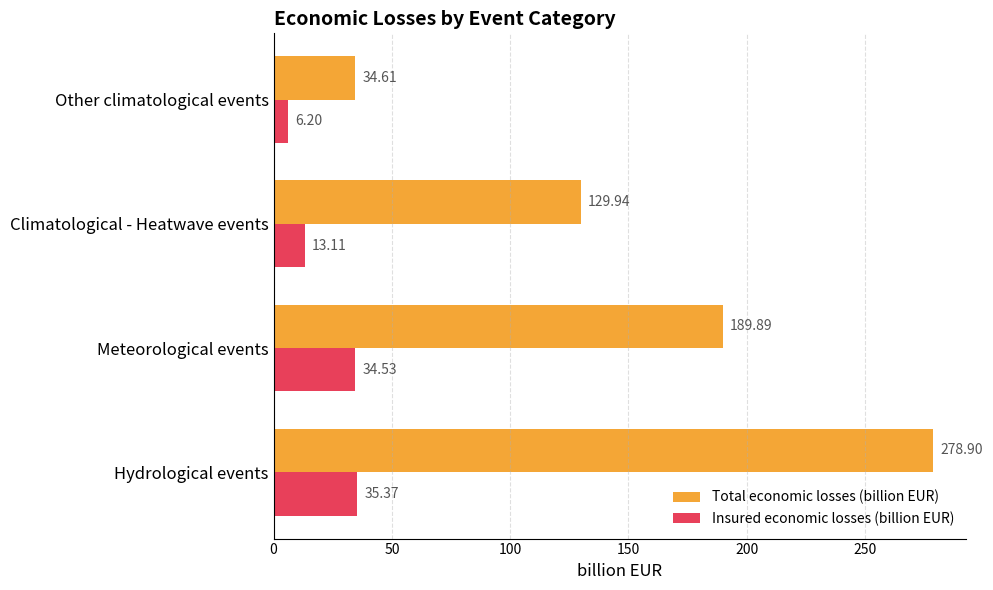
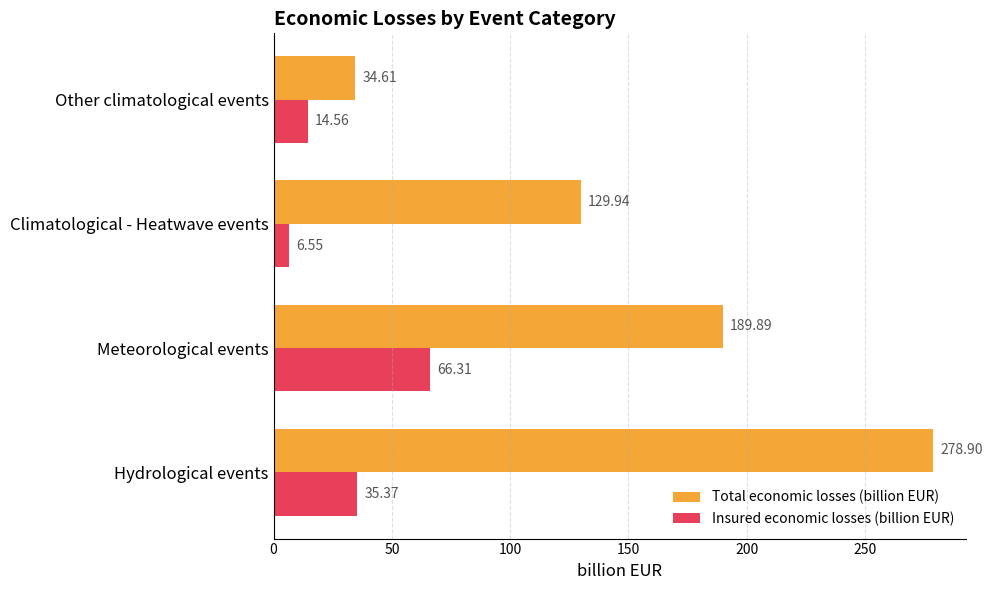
  {
    "Total economic losses (billion EUR)": {
      "Other climatological events": 34.61,
      "Climatological - Heatwave events": 129.94,
      "Meteorological events": 189.89,
      "Hydrological events": 278.90
    },
    "Insured economic losses (billion EUR)": {
-     "Other climatological events": 6.20,
-     "Climatological - Heatwave events": 13.11,
-     "Meteorological events": 34.53,
+     "Other climatological events": 14.56,
+     "Climatological - Heatwave events": 6.55,
+     "Meteorological events": 66.31,
      "Hydrological events": 35.37
    }
  }
